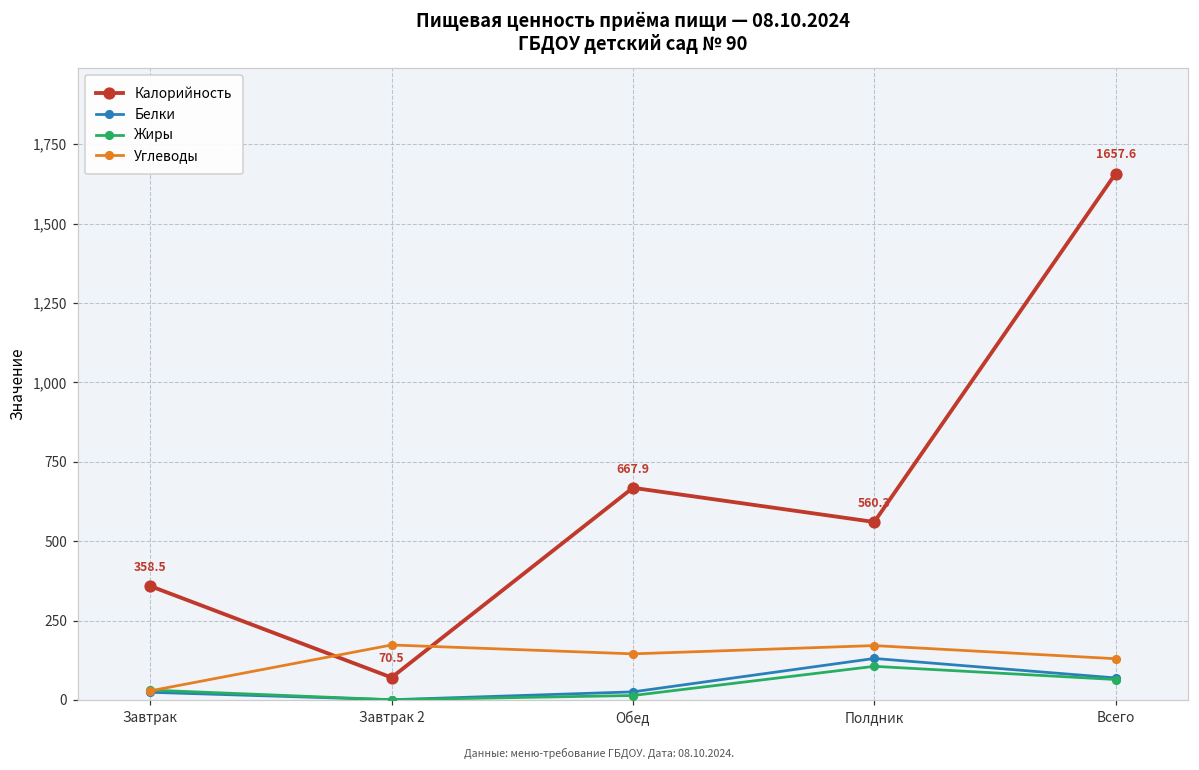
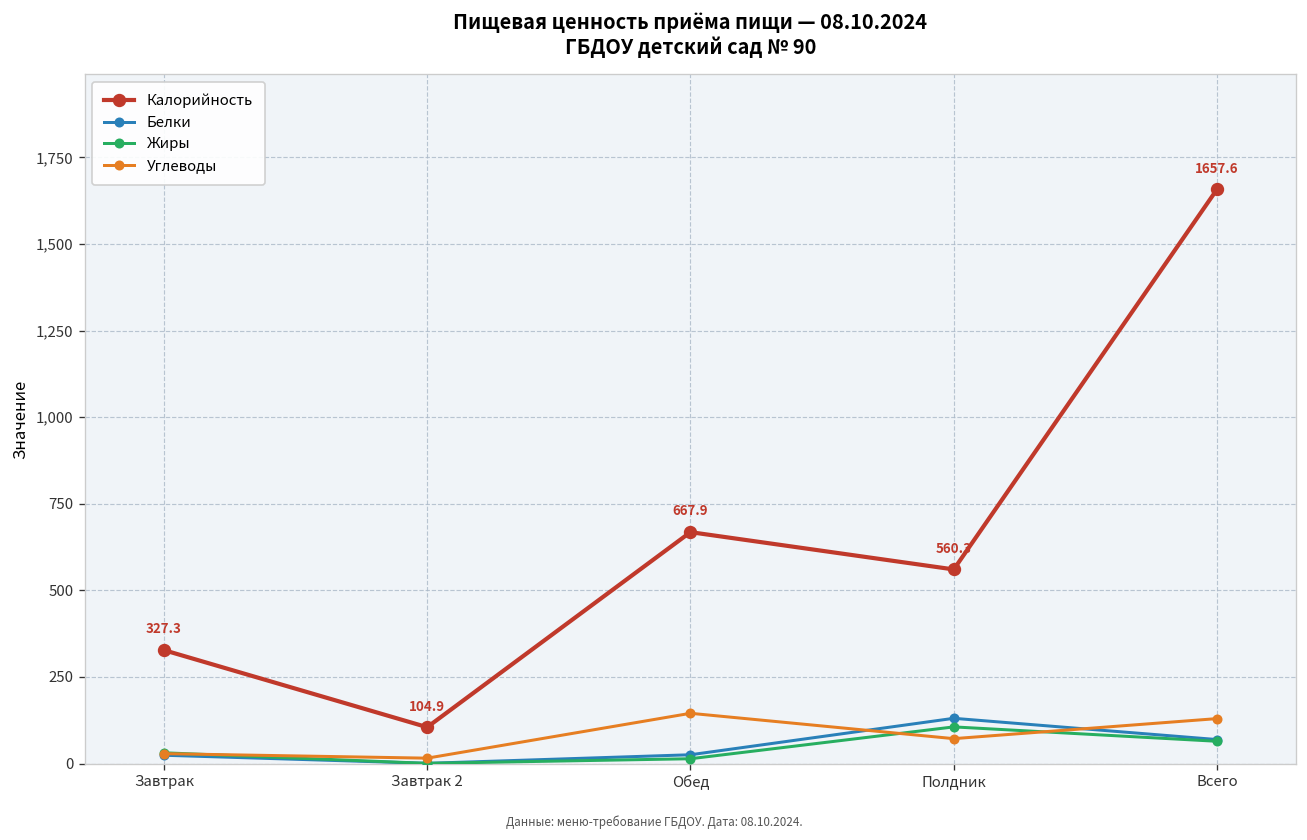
  {
    "Калорийность": {
-     "Завтрак": 358.5,
-     "Завтрак 2": 70.5,
+     "Завтрак": 327.3,
+     "Завтрак 2": 104.9,
      "Обед": 667.9,
      "Полдник": 560.3,
      "Всего": 1657.6
    },
    "Белки": {
      "Обед": 30,
      "Полдник": 130
    },
    "Жиры": {
      "Обед": 10,
      "Полдник": 110
    },
    "Углеводы": {
-     "Завтрак 2": 170,
+     "Завтрак 2": 20,
      "Обед": 150,
-     "Полдник": 170,
+     "Полдник": 70,
      "Всего": 130
    }
  }
